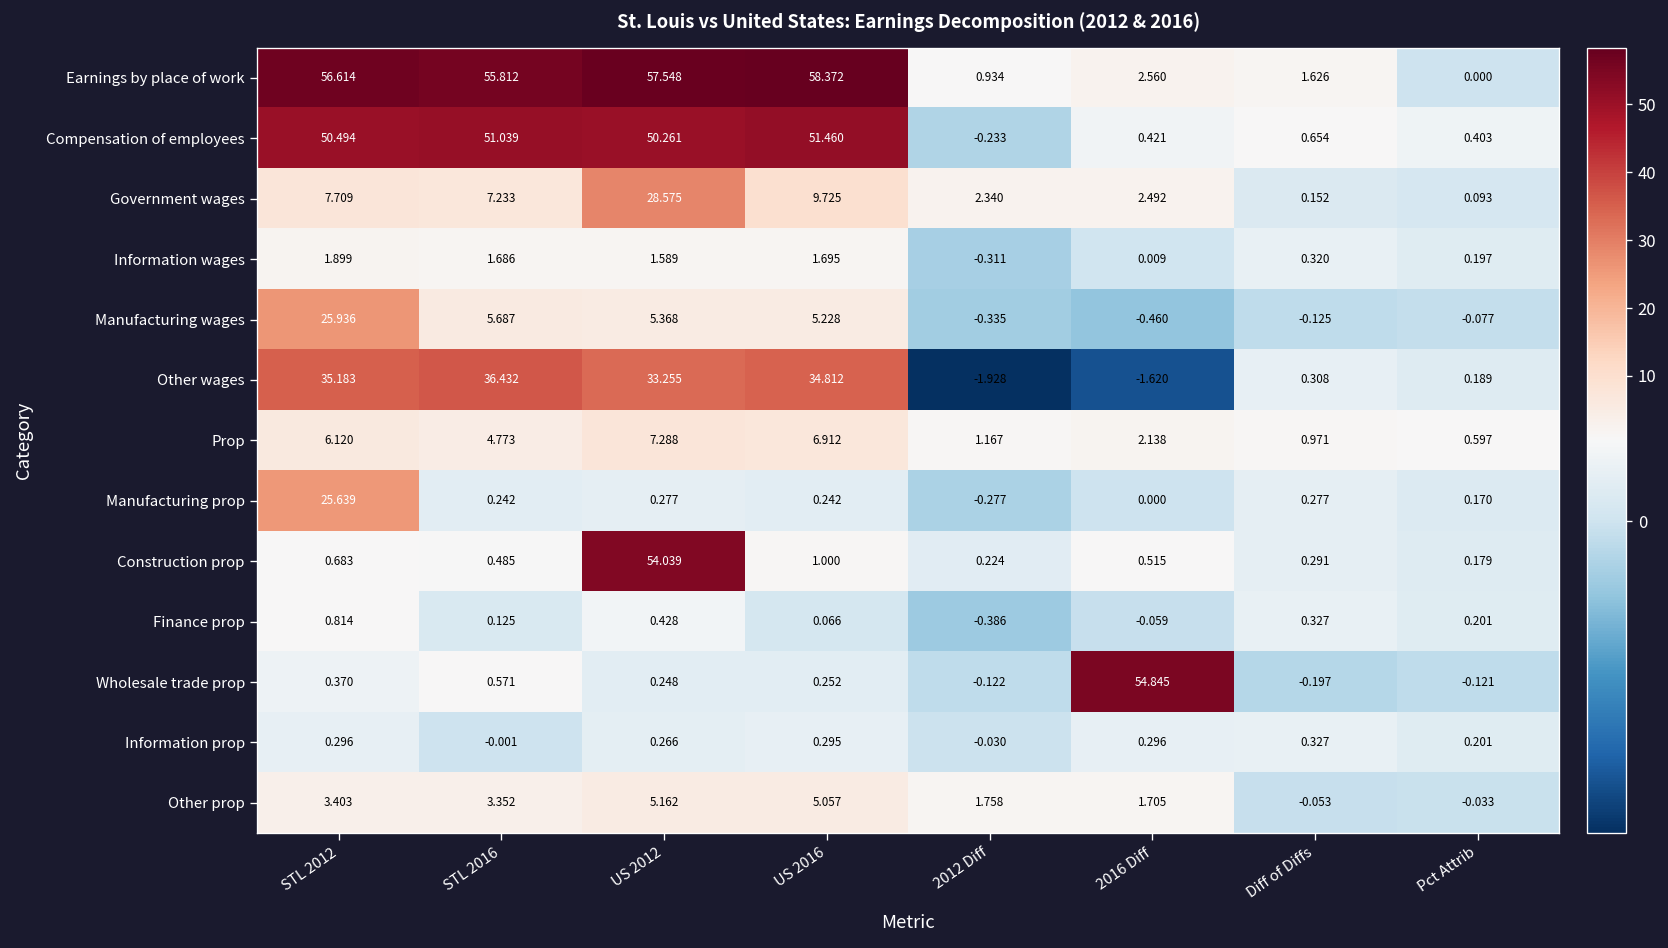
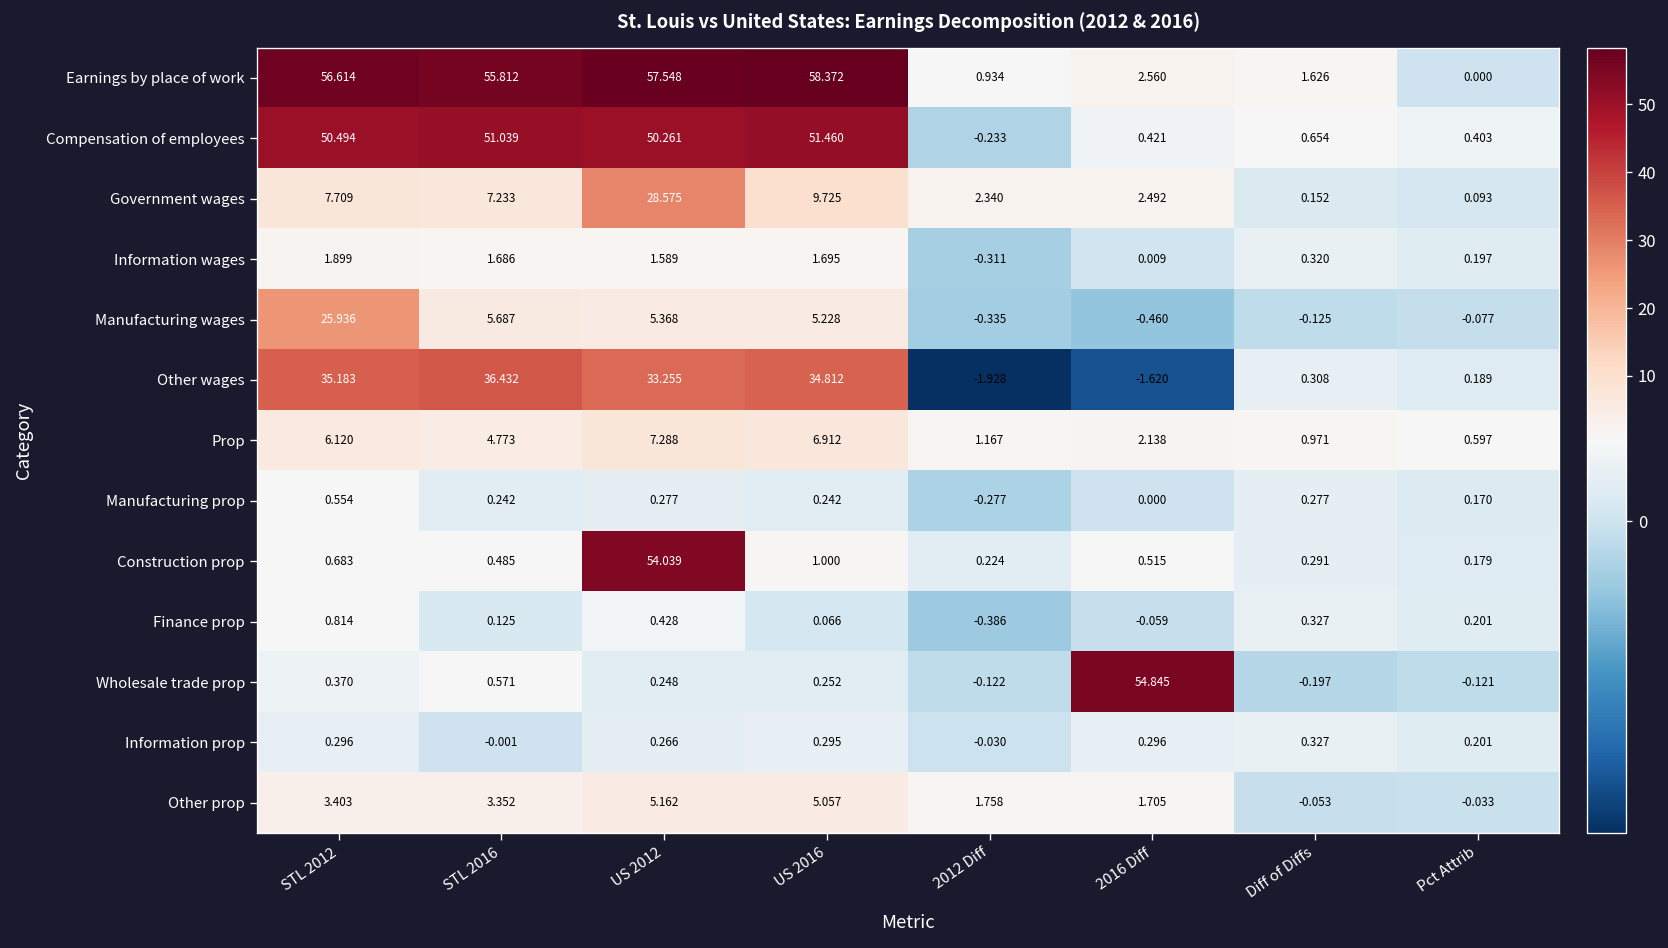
  {
    "Earnings by place of work": {
      "STL 2012": 56.614,
      "STL 2016": 55.812,
      "US 2012": 57.548,
      "US 2016": 58.372,
      "2012 Diff": 0.934,
      "2016 Diff": 2.560,
      "Diff of Diffs": 1.626,
      "Pct Attrib": 0.000
    },
    "Compensation of employees": {
      "STL 2012": 50.494,
      "STL 2016": 51.039,
      "US 2012": 50.261,
      "US 2016": 51.460,
      "2012 Diff": -0.233,
      "2016 Diff": 0.421,
      "Diff of Diffs": 0.654,
      "Pct Attrib": 0.403
    },
    "Government wages": {
      "STL 2012": 7.709,
      "STL 2016": 7.233,
      "US 2012": 28.575,
      "US 2016": 9.725,
      "2012 Diff": 2.340,
      "2016 Diff": 2.492,
      "Diff of Diffs": 0.152,
      "Pct Attrib": 0.093
    },
    "Information wages": {
      "STL 2012": 1.899,
      "STL 2016": 1.686,
      "US 2012": 1.589,
      "US 2016": 1.695,
      "2012 Diff": -0.311,
      "2016 Diff": 0.009,
      "Diff of Diffs": 0.320,
      "Pct Attrib": 0.197
    },
    "Manufacturing wages": {
      "STL 2012": 25.936,
      "STL 2016": 5.687,
      "US 2012": 5.368,
      "US 2016": 5.228,
      "2012 Diff": -0.335,
      "2016 Diff": -0.460,
      "Diff of Diffs": -0.125,
      "Pct Attrib": -0.077
    },
    "Other wages": {
      "STL 2012": 35.183,
      "STL 2016": 36.432,
      "US 2012": 33.255,
      "US 2016": 34.812,
      "2012 Diff": -1.928,
      "2016 Diff": -1.620,
      "Diff of Diffs": 0.308,
      "Pct Attrib": 0.189
    },
    "Prop": {
      "STL 2012": 6.120,
      "STL 2016": 4.773,
      "US 2012": 7.288,
      "US 2016": 6.912,
      "2012 Diff": 1.167,
      "2016 Diff": 2.138,
      "Diff of Diffs": 0.971,
      "Pct Attrib": 0.597
    },
    "Manufacturing prop": {
-     "STL 2012": 25.639,
+     "STL 2012": 0.554,
      "STL 2016": 0.242,
      "US 2012": 0.277,
      "US 2016": 0.242,
      "2012 Diff": -0.277,
      "2016 Diff": 0.000,
      "Diff of Diffs": 0.277,
      "Pct Attrib": 0.170
    },
    "Construction prop": {
      "STL 2012": 0.683,
      "STL 2016": 0.485,
      "US 2012": 54.039,
      "US 2016": 1.000,
      "2012 Diff": 0.224,
      "2016 Diff": 0.515,
      "Diff of Diffs": 0.291,
      "Pct Attrib": 0.179
    },
    "Finance prop": {
      "STL 2012": 0.814,
      "STL 2016": 0.125,
      "US 2012": 0.428,
      "US 2016": 0.066,
      "2012 Diff": -0.386,
      "2016 Diff": -0.059,
      "Diff of Diffs": 0.327,
      "Pct Attrib": 0.201
    },
    "Wholesale trade prop": {
      "STL 2012": 0.370,
      "STL 2016": 0.571,
      "US 2012": 0.248,
      "US 2016": 0.252,
      "2012 Diff": -0.122,
      "2016 Diff": 54.845,
      "Diff of Diffs": -0.197,
      "Pct Attrib": -0.121
    },
    "Information prop": {
      "STL 2012": 0.296,
      "STL 2016": -0.001,
      "US 2012": 0.266,
      "US 2016": 0.295,
      "2012 Diff": -0.030,
      "2016 Diff": 0.296,
      "Diff of Diffs": 0.327,
      "Pct Attrib": 0.201
    },
    "Other prop": {
      "STL 2012": 3.403,
      "STL 2016": 3.352,
      "US 2012": 5.162,
      "US 2016": 5.057,
      "2012 Diff": 1.758,
      "2016 Diff": 1.705,
      "Diff of Diffs": -0.053,
      "Pct Attrib": -0.033
    }
  }
